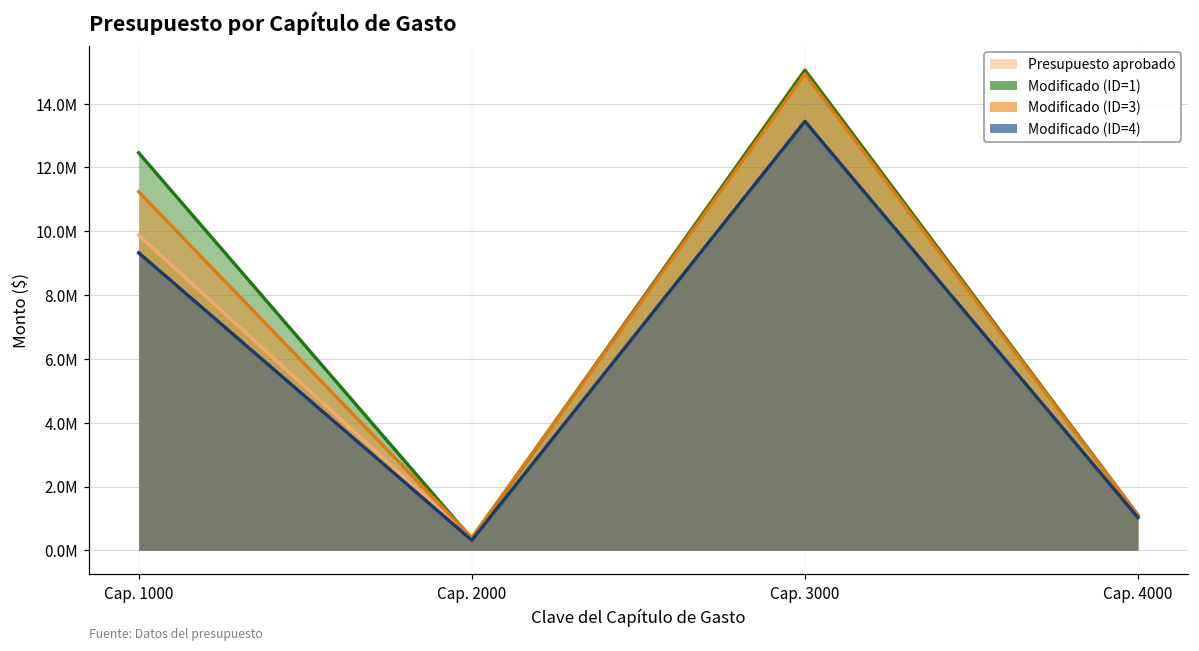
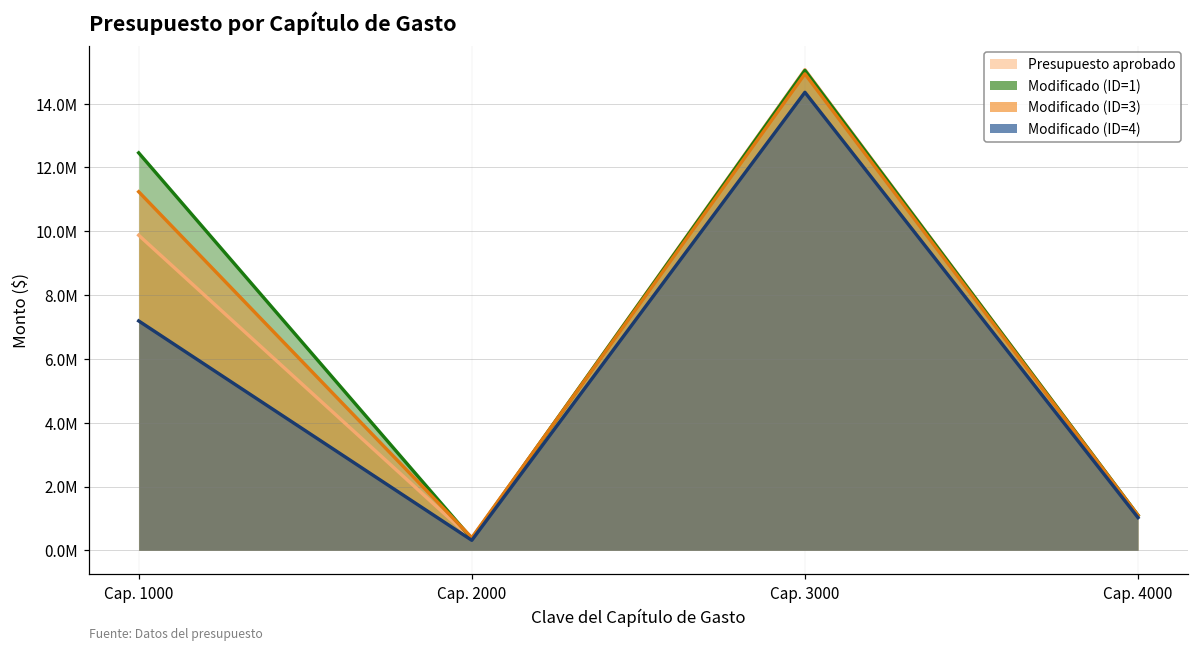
  {
    "Presupuesto aprobado": {
      "Cap. 1000": 9900000
    },
    "Modificado (ID=1)": {
      "Cap. 1000": 12500000
    },
    "Modificado (ID=3)": {
      "Cap. 1000": 11200000,
      "Cap. 3000": 14900000
    },
    "Modificado (ID=4)": {
-     "Cap. 1000": 9300000,
-     "Cap. 3000": 13400000
+     "Cap. 1000": 7200000,
+     "Cap. 3000": 14400000
    }
  }
